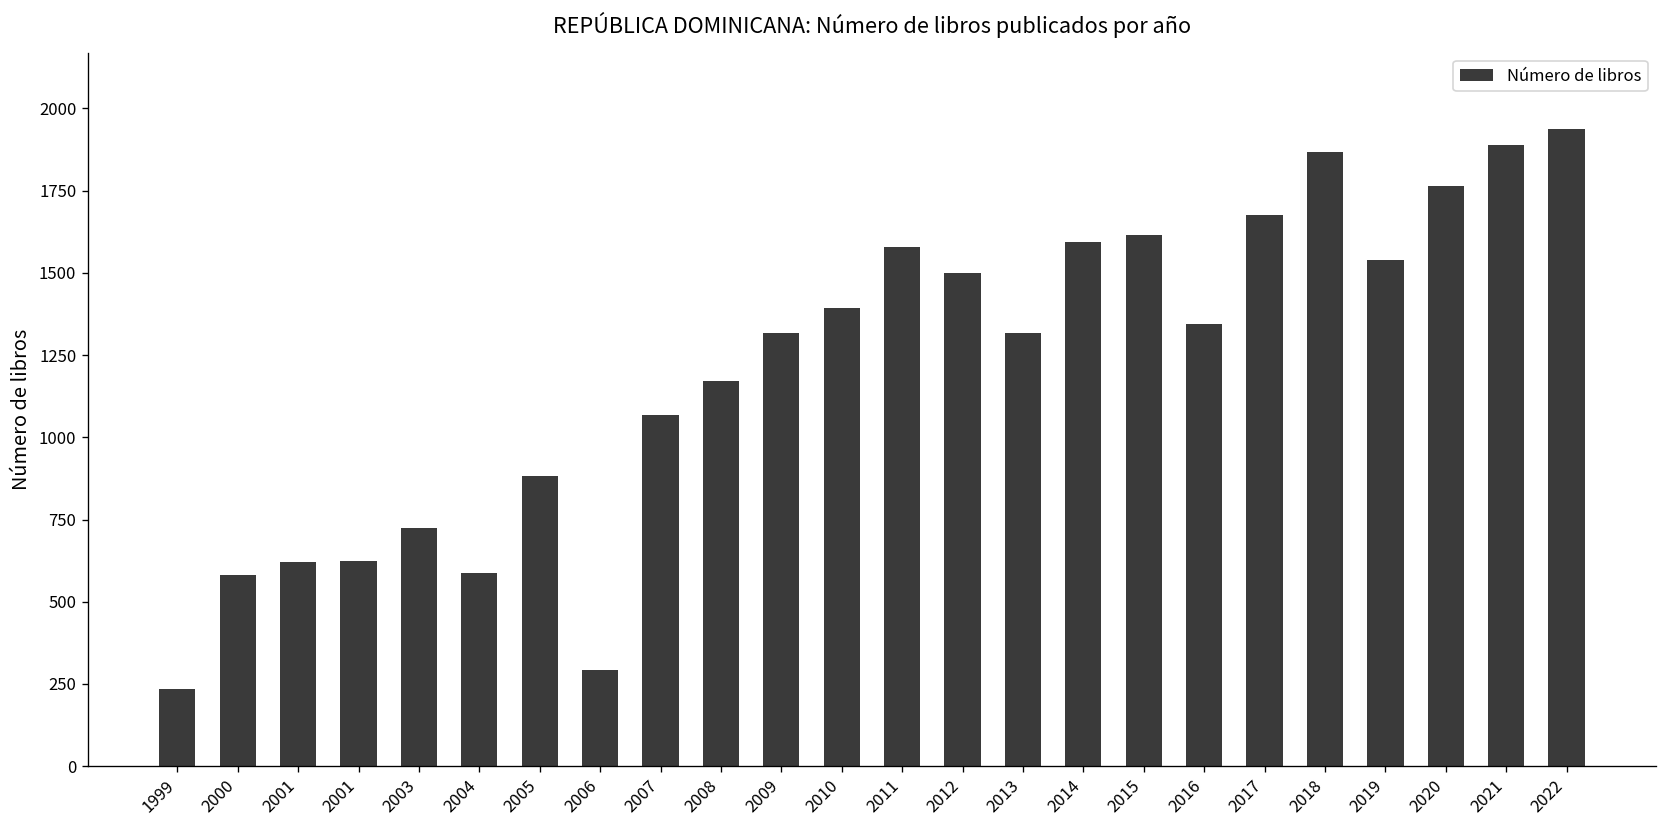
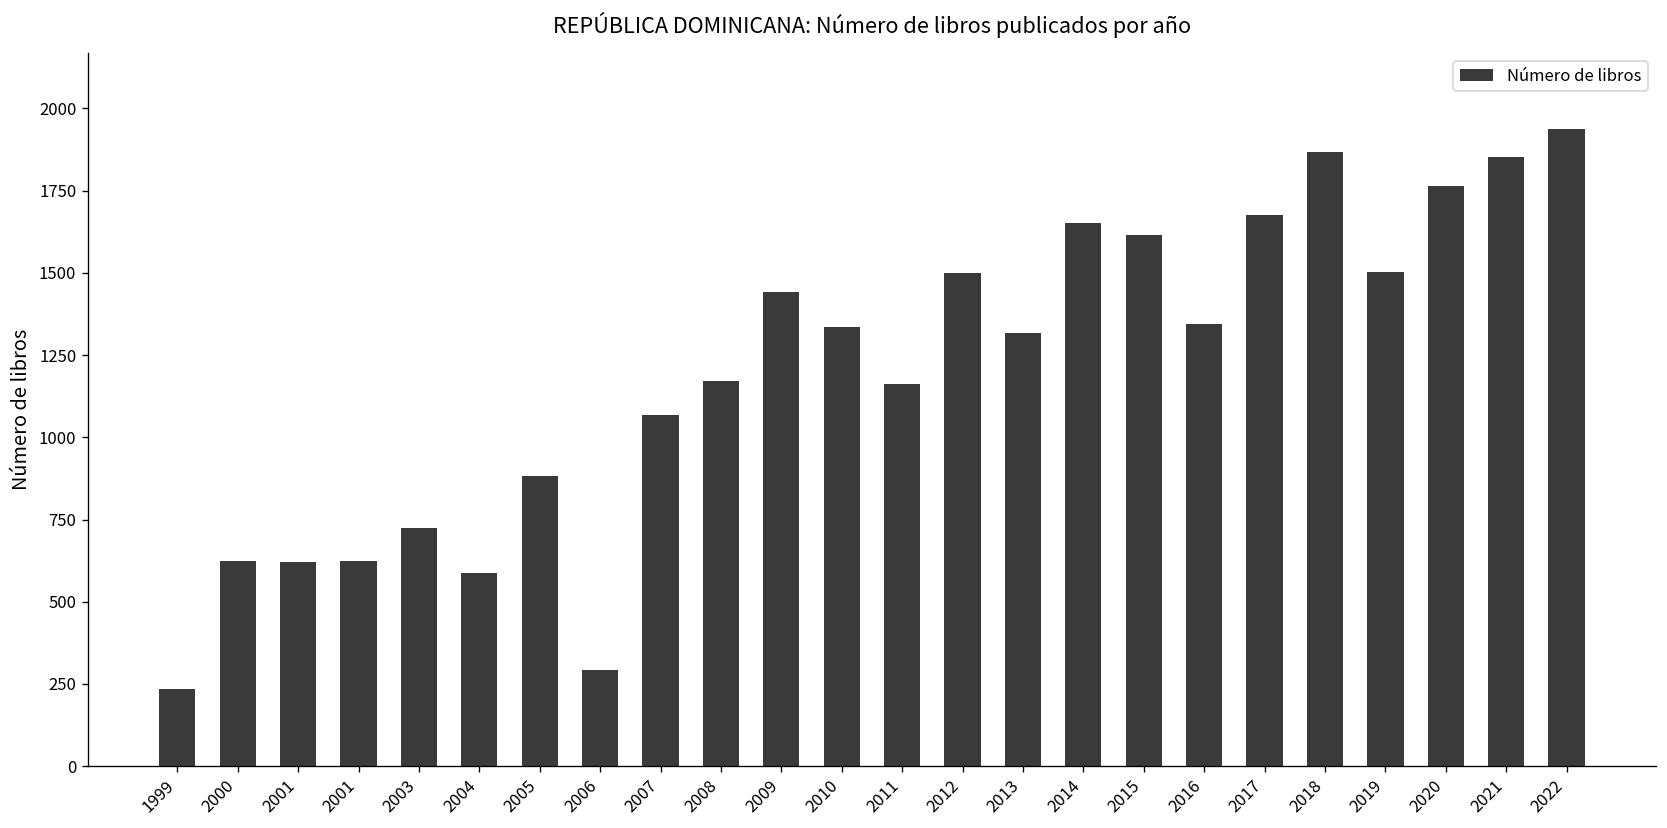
  {
    "1999": 240,
-   "2000": 580,
+   "2000": 630,
    "2003": 720,
    "2004": 590,
    "2005": 880,
    "2006": 290,
    "2007": 1070,
    "2008": 1170,
-   "2009": 1320,
-   "2010": 1390,
-   "2011": 1580,
+   "2009": 1440,
+   "2010": 1340,
+   "2011": 1160,
    "2012": 1500,
    "2013": 1320,
-   "2014": 1600,
+   "2014": 1650,
    "2015": 1620,
    "2016": 1340,
    "2017": 1680,
    "2018": 1870,
-   "2019": 1540,
+   "2019": 1500,
    "2020": 1770,
-   "2021": 1890,
+   "2021": 1850,
    "2022": 1940
  }
